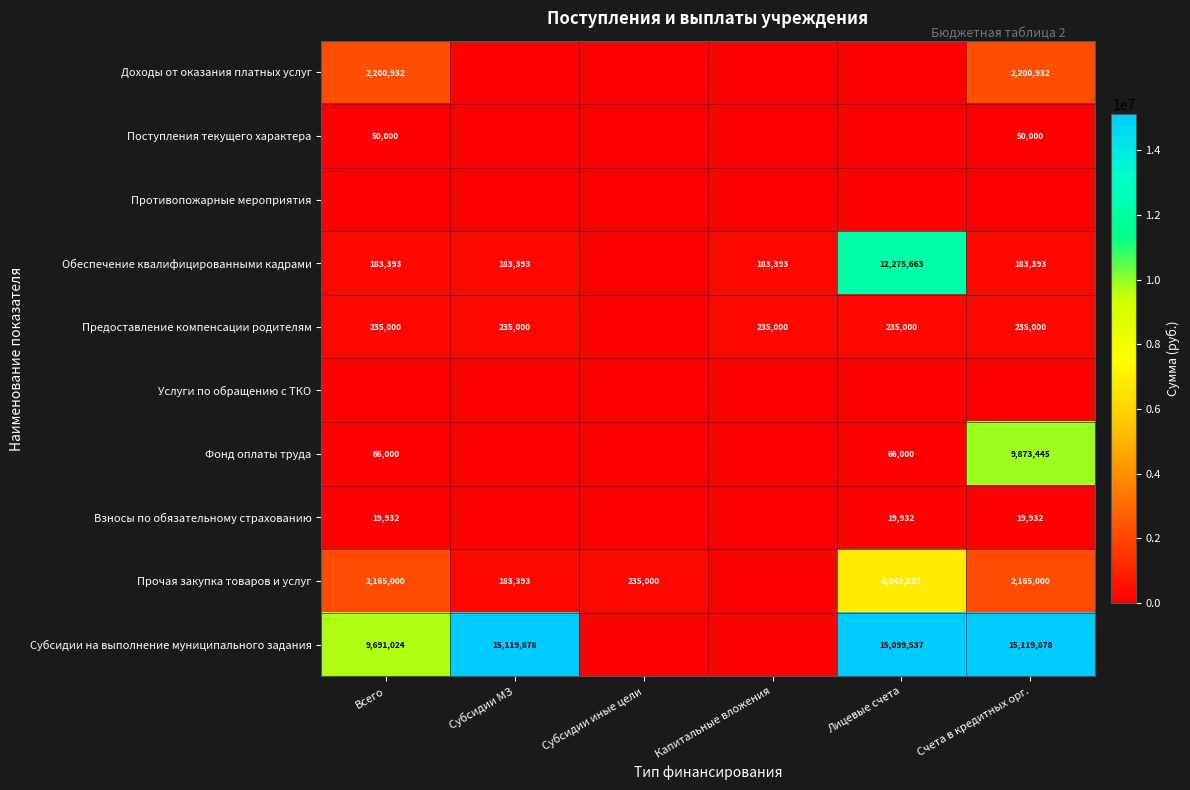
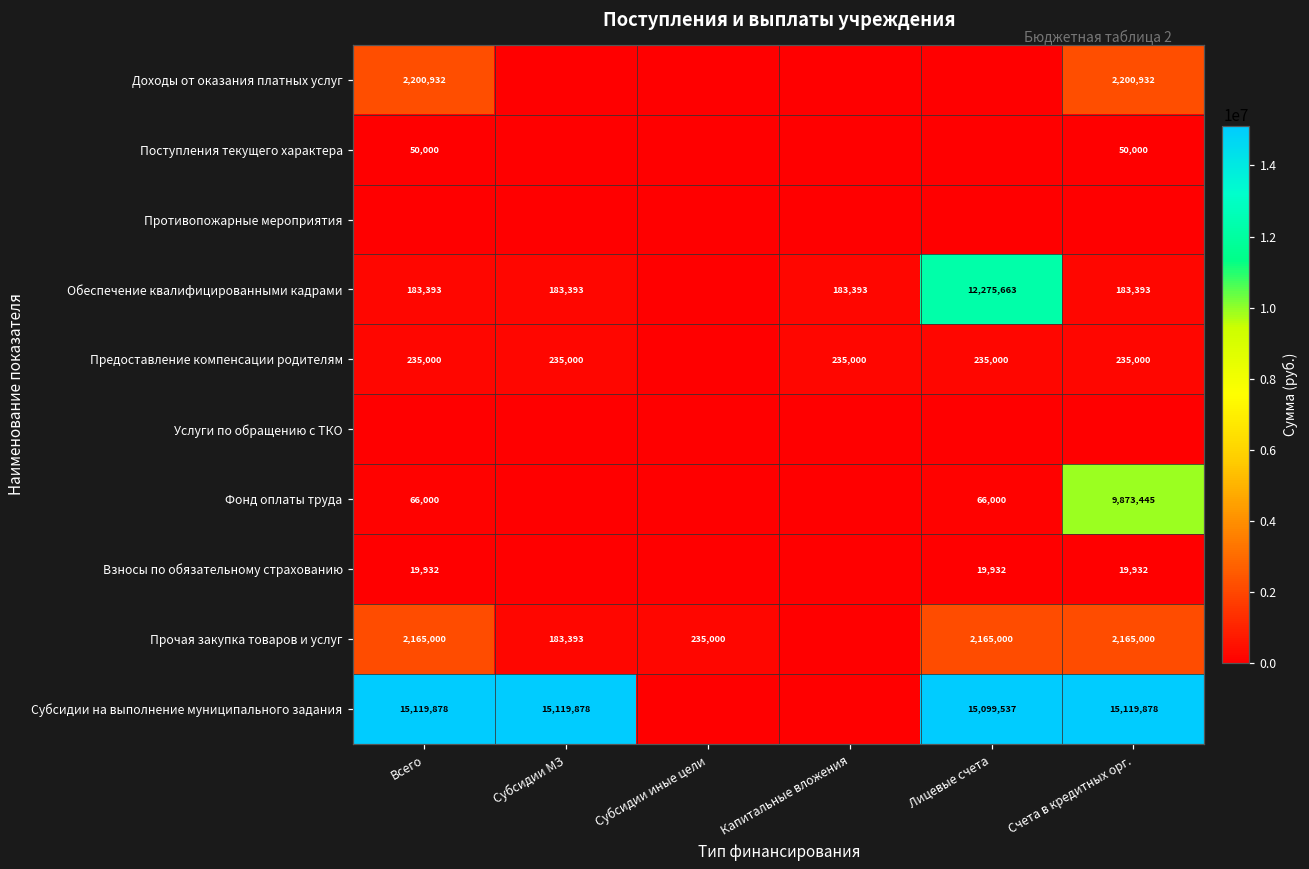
  {
    "Доходы от оказания платных услуг": {
      "Всего": "2,200,932",
      "Счета в кредитных орг.": "2,200,932"
    },
    "Поступления текущего характера": {
      "Всего": "50,000",
      "Счета в кредитных орг.": "50,000"
    },
    "Обеспечение квалифицированными кадрами": {
      "Всего": "183,393",
      "Субсидии МЗ": "183,393",
      "Капитальные вложения": "183,393",
      "Лицевые счета": "12,275,663",
      "Счета в кредитных орг.": "183,393"
    },
    "Предоставление компенсации родителям": {
      "Всего": "235,000",
      "Субсидии МЗ": "235,000",
      "Капитальные вложения": "235,000",
      "Лицевые счета": "235,000",
      "Счета в кредитных орг.": "235,000"
    },
    "Фонд оплаты труда": {
      "Всего": "66,000",
      "Лицевые счета": "66,000",
      "Счета в кредитных орг.": "9,873,445"
    },
    "Взносы по обязательному страхованию": {
      "Всего": "19,932",
      "Лицевые счета": "19,932",
      "Счета в кредитных орг.": "19,932"
    },
    "Прочая закупка товаров и услуг": {
      "Всего": "2,165,000",
      "Субсидии МЗ": "183,393",
      "Субсидии иные цели": "235,000",
-     "Лицевые счета": "6,842,832",
+     "Лицевые счета": "2,165,000",
      "Счета в кредитных орг.": "2,165,000"
    },
    "Субсидии на выполнение муниципального задания": {
-     "Всего": "9,691,024",
+     "Всего": "15,119,878",
      "Субсидии МЗ": "15,119,878",
      "Лицевые счета": "15,099,537",
      "Счета в кредитных орг.": "15,119,878"
    }
  }
